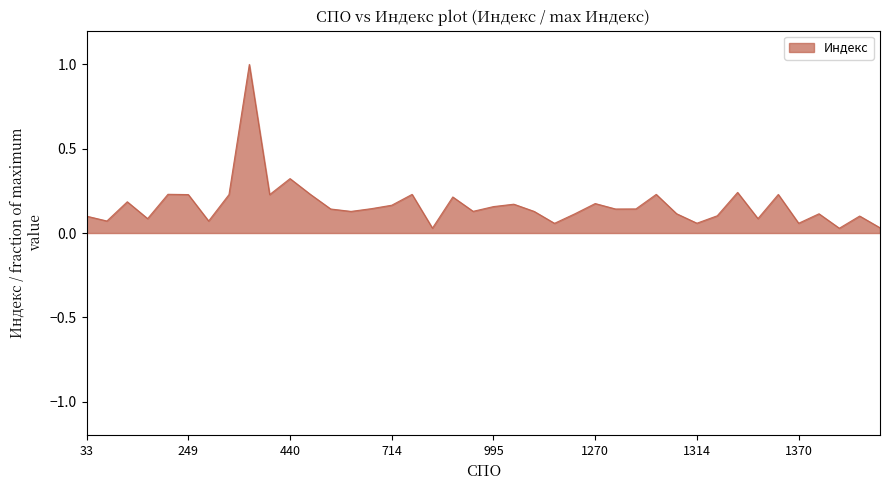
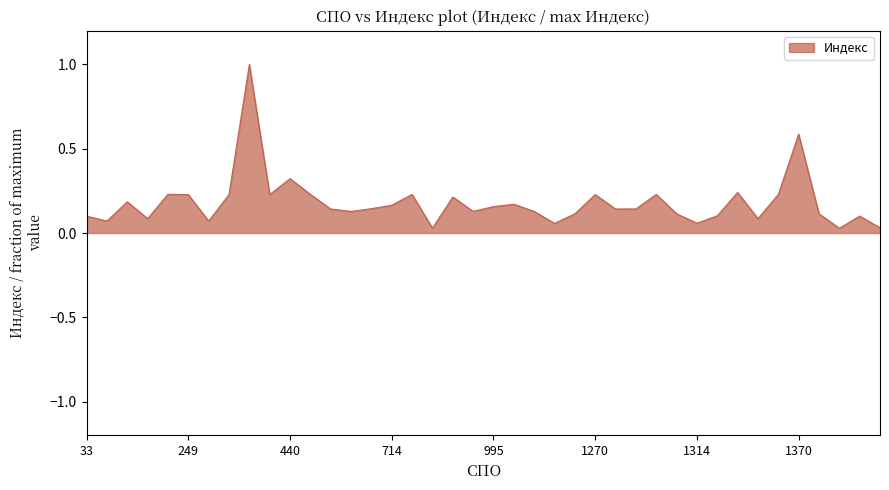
  {
    "33": 0.10,
    "249": 0.23,
    "440": 0.32,
    "714": 0.16,
    "995": 0.16,
-   "1270": 0.17,
+   "1270": 0.23,
    "1314": 0.06,
-   "1370": 0.06
+   "1370": 0.59
  }
